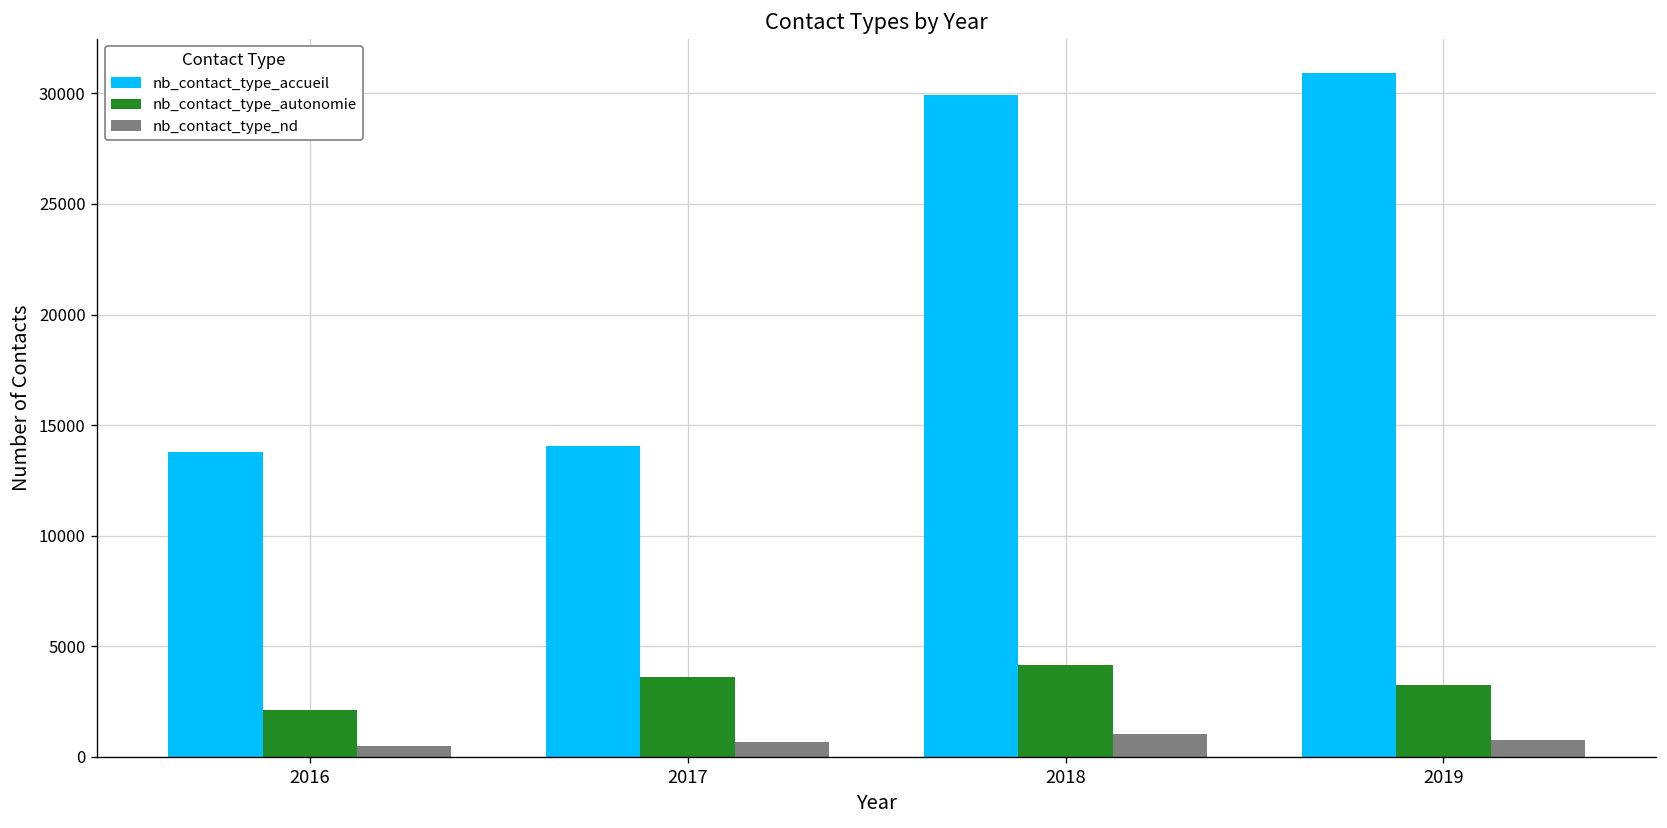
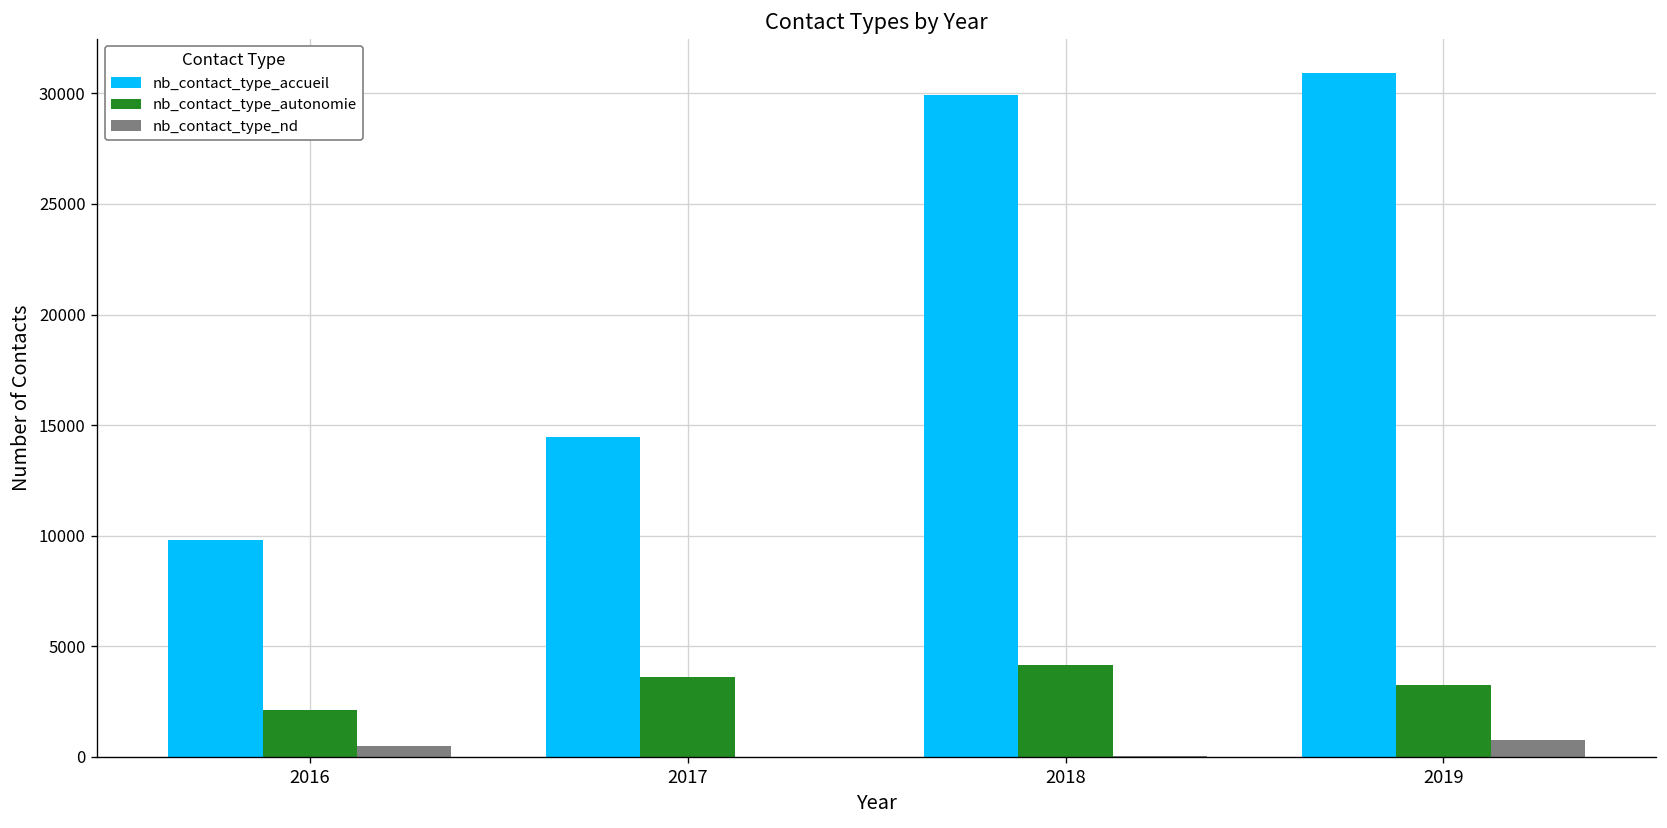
  {
    "nb_contact_type_accueil": {
-     "2016": 13800,
-     "2017": 14000,
+     "2016": 9800,
+     "2017": 14500,
      "2018": 29900,
      "2019": 30900
    },
    "nb_contact_type_autonomie": {
      "2016": 2100,
      "2017": 3600,
      "2018": 4100,
      "2019": 3200
    },
    "nb_contact_type_nd": {
      "2016": 500,
-     "2017": 700,
-     "2018": 1000,
+     "2017": 0,
+     "2018": 0,
      "2019": 800
    }
  }
